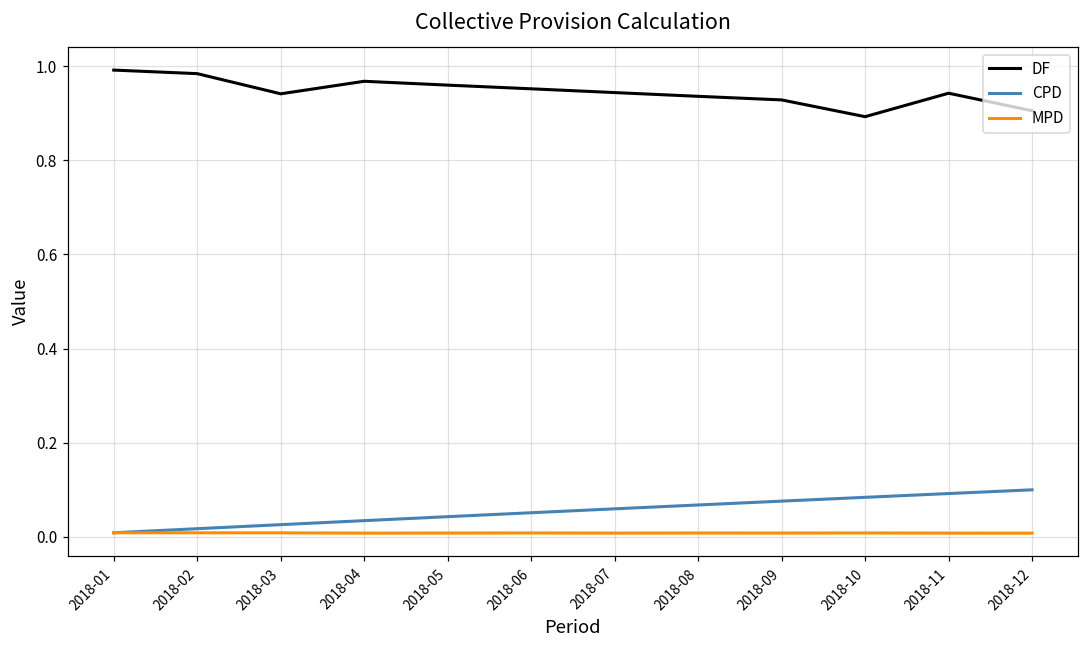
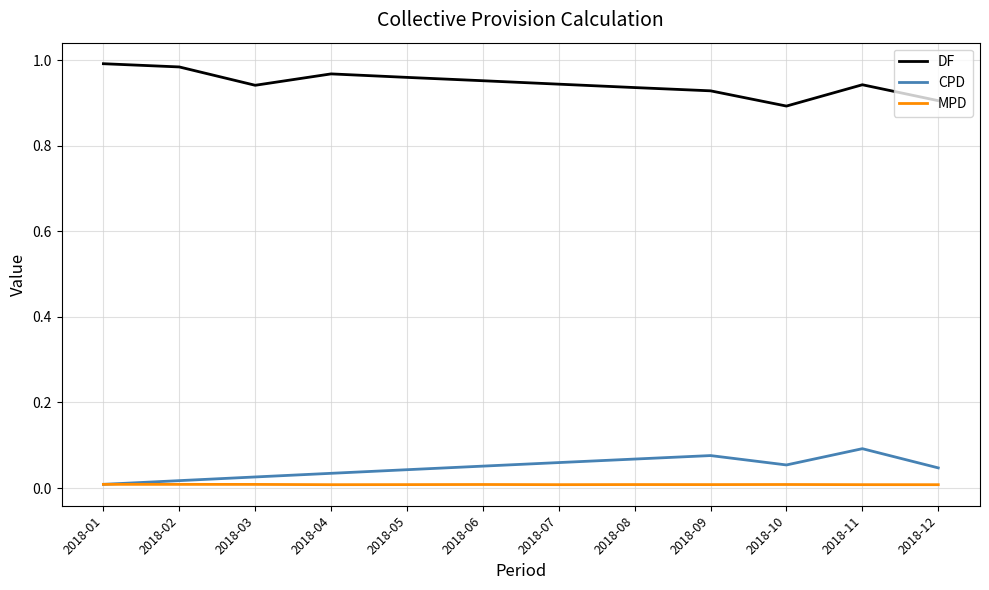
  {
    "DF": {
      "2018-01": 0.99,
      "2018-02": 0.98,
      "2018-03": 0.94,
      "2018-04": 0.97,
      "2018-05": 0.96,
      "2018-06": 0.95,
      "2018-07": 0.94,
      "2018-08": 0.94,
      "2018-09": 0.93,
      "2018-10": 0.89,
      "2018-11": 0.94
    },
    "CPD": {
      "2018-02": 0.02,
      "2018-03": 0.03,
      "2018-04": 0.03,
      "2018-05": 0.04,
      "2018-06": 0.05,
      "2018-07": 0.06,
      "2018-08": 0.07,
      "2018-09": 0.08,
-     "2018-10": 0.08,
+     "2018-10": 0.05,
      "2018-11": 0.09,
-     "2018-12": 0.10
+     "2018-12": 0.05
    },
    "MPD": {
      "2018-02": 0.01,
      "2018-03": 0.01,
      "2018-04": 0.01,
      "2018-05": 0.01,
      "2018-06": 0.01,
      "2018-07": 0.01,
      "2018-08": 0.01,
      "2018-09": 0.01,
      "2018-10": 0.01,
      "2018-11": 0.01,
      "2018-12": 0.01
    }
  }
